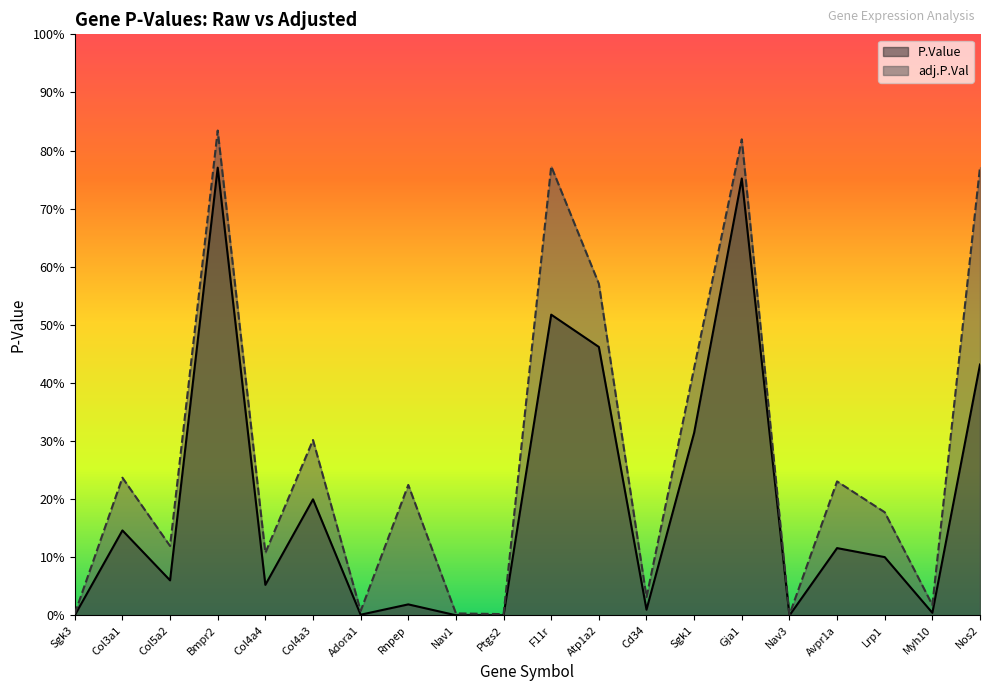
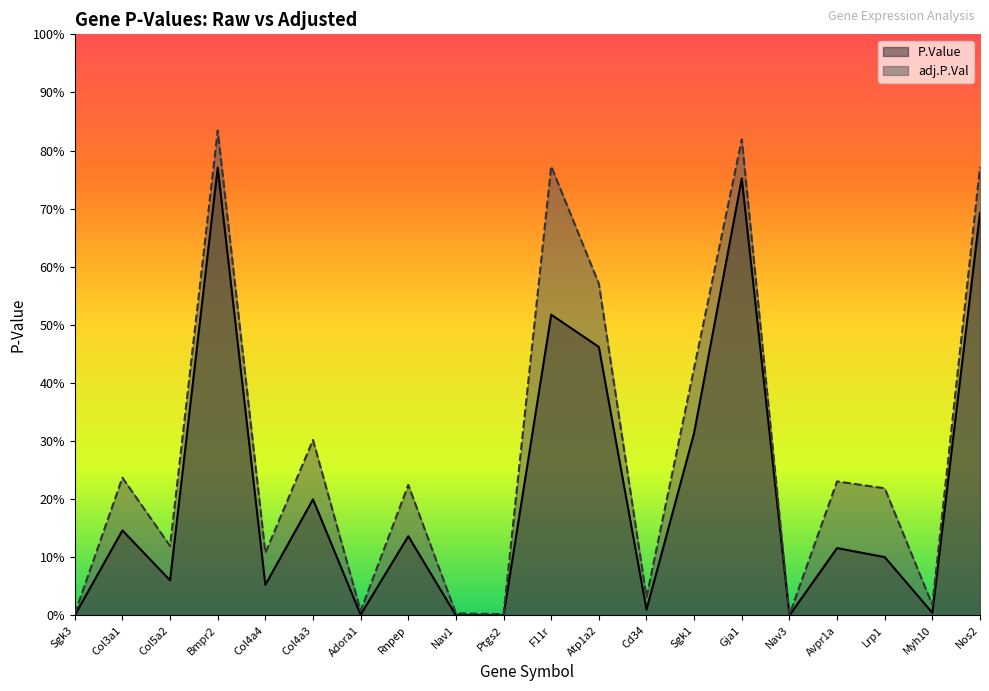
  {
    "P.Value": {
      "Col3a1": "15%",
      "Col5a2": "6%",
      "Bmpr2": "77%",
      "Col4a4": "5%",
      "Col4a3": "20%",
      "Adora1": "0%",
-     "Rnpep": "2%",
+     "Rnpep": "14%",
      "F11r": "52%",
      "Atp1a2": "46%",
      "Cd34": "1%",
      "Sgk1": "31%",
      "Gja1": "75%",
      "Avpr1a": "12%",
      "Lrp1": "10%",
      "Myh10": "0%",
-     "Nos2": "43%"
+     "Nos2": "69%"
    },
    "adj.P.Val": {
      "Col3a1": "24%",
      "Col5a2": "12%",
      "Bmpr2": "83%",
      "Col4a4": "11%",
      "Col4a3": "30%",
      "Adora1": "1%",
      "Rnpep": "22%",
      "F11r": "77%",
      "Atp1a2": "57%",
      "Cd34": "3%",
      "Sgk1": "43%",
      "Gja1": "82%",
      "Avpr1a": "23%",
-     "Lrp1": "18%",
+     "Lrp1": "22%",
      "Myh10": "2%",
      "Nos2": "77%"
    }
  }
